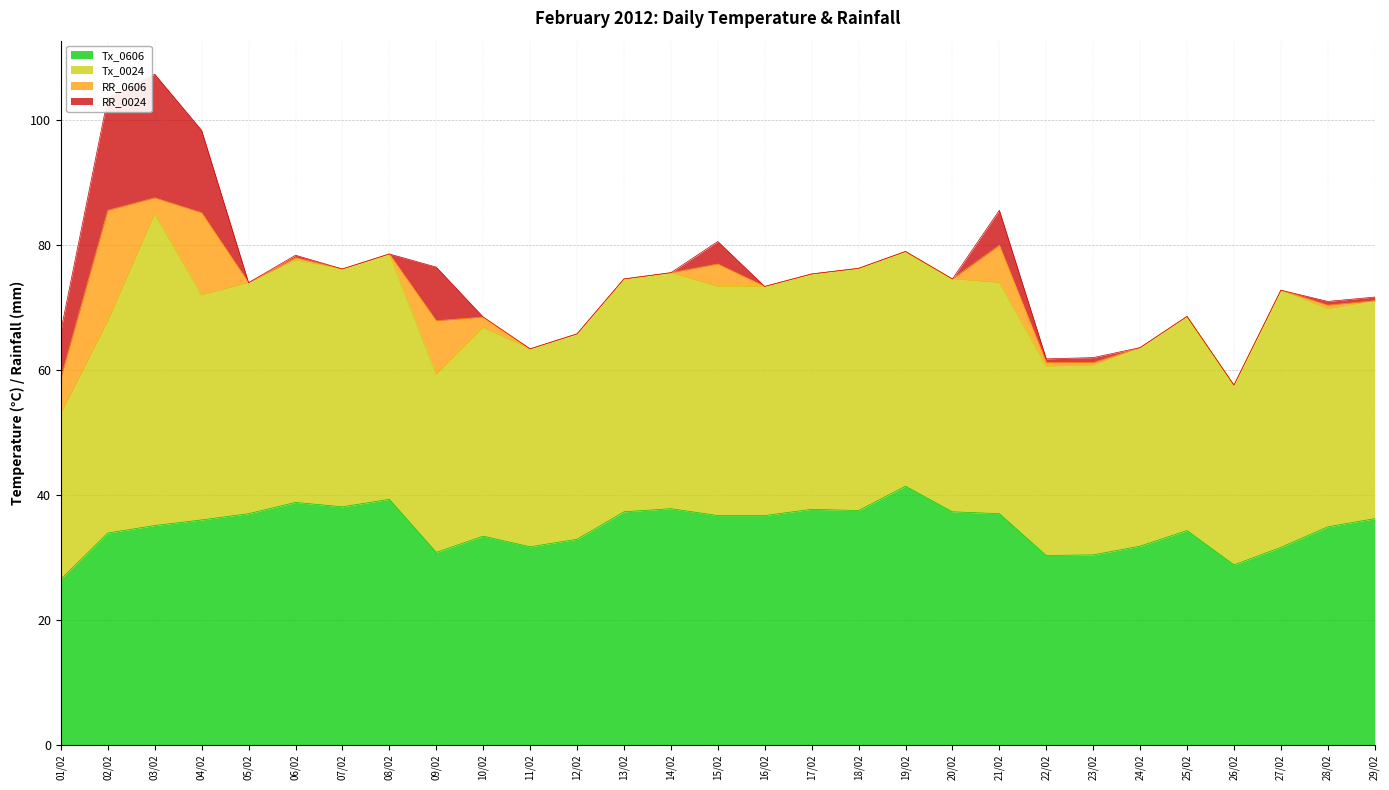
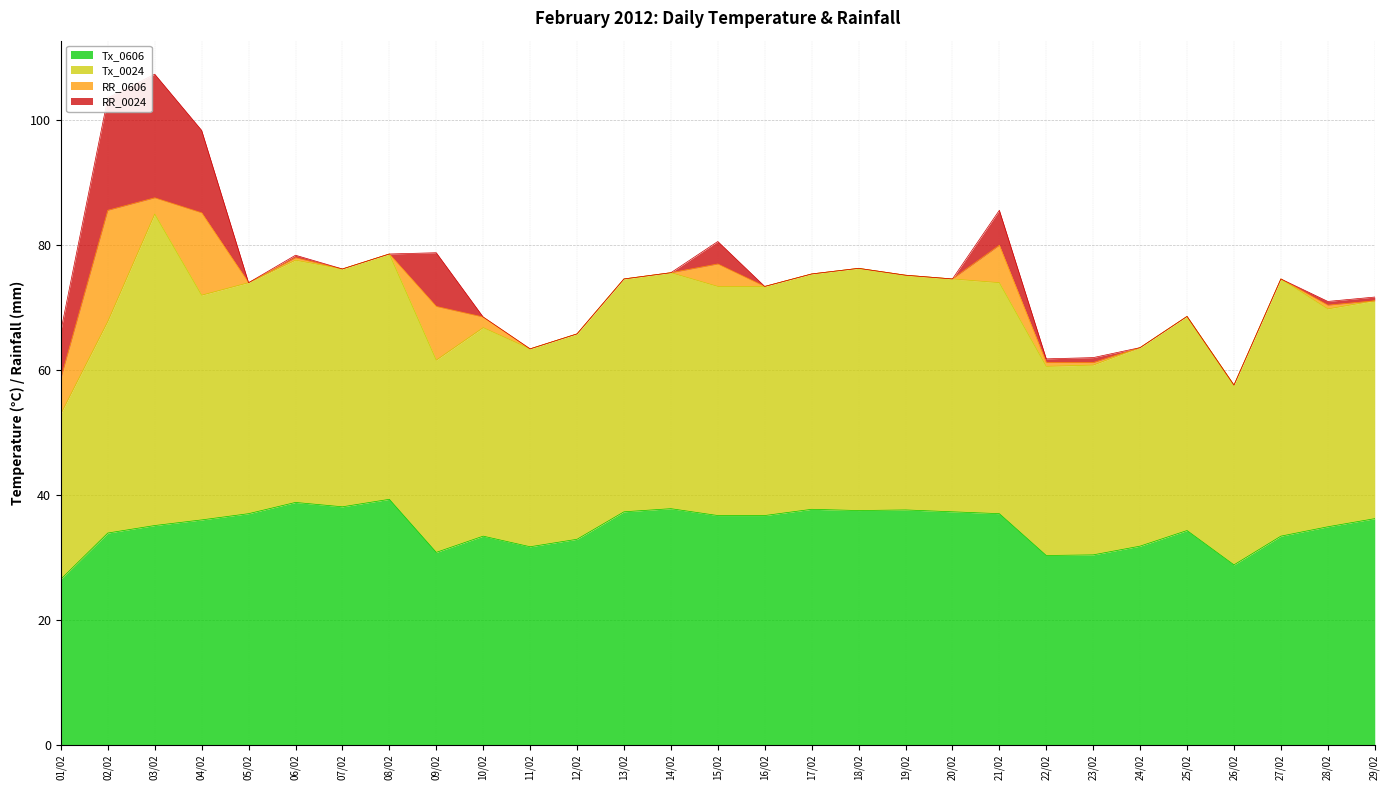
  {
    "Tx_0606": {
      "01/02": 27,
      "02/02": 34,
      "03/02": 35,
      "04/02": 36,
      "05/02": 37,
      "06/02": 39,
      "07/02": 38,
      "08/02": 39,
      "09/02": 31,
      "10/02": 33,
      "11/02": 32,
      "12/02": 33,
      "13/02": 37,
      "14/02": 38,
      "15/02": 37,
      "16/02": 37,
      "17/02": 38,
      "18/02": 38,
-     "19/02": 41,
+     "19/02": 38,
      "20/02": 37,
      "21/02": 37,
      "22/02": 30,
      "23/02": 30,
      "24/02": 32,
      "25/02": 34,
      "26/02": 29,
-     "27/02": 32,
+     "27/02": 33,
      "28/02": 35,
      "29/02": 36
    },
    "Tx_0024": {
      "01/02": 27,
      "02/02": 34,
      "03/02": 50,
      "04/02": 36,
-     "09/02": 28,
+     "09/02": 31,
      "10/02": 33,
      "15/02": 37,
      "21/02": 37,
      "22/02": 30,
      "28/02": 35
    },
    "RR_0606": {
      "01/02": 6,
      "02/02": 18,
      "03/02": 3,
      "04/02": 13,
      "09/02": 9,
      "15/02": 4,
      "21/02": 6,
      "22/02": 1,
      "28/02": 1
    },
    "RR_0024": {
      "01/02": 8,
      "03/02": 20,
      "04/02": 13,
      "09/02": 9,
      "15/02": 4,
      "21/02": 6,
      "22/02": 1,
      "23/02": 1,
      "28/02": 1,
      "29/02": 1
    }
  }
